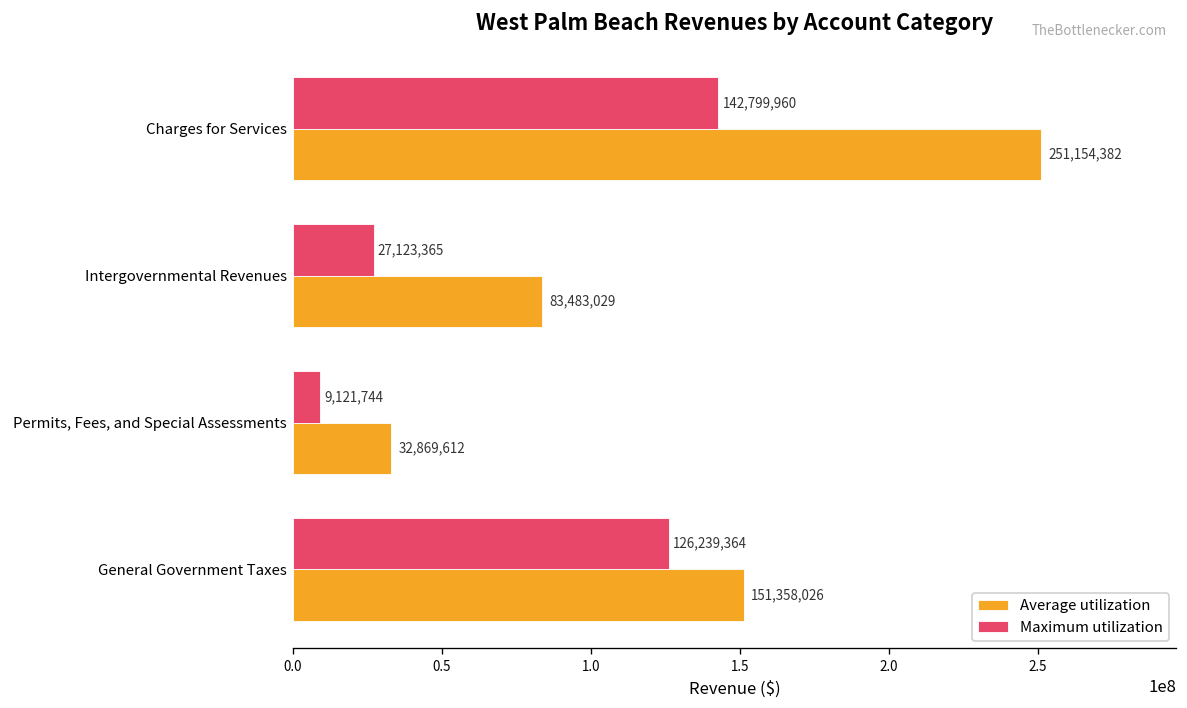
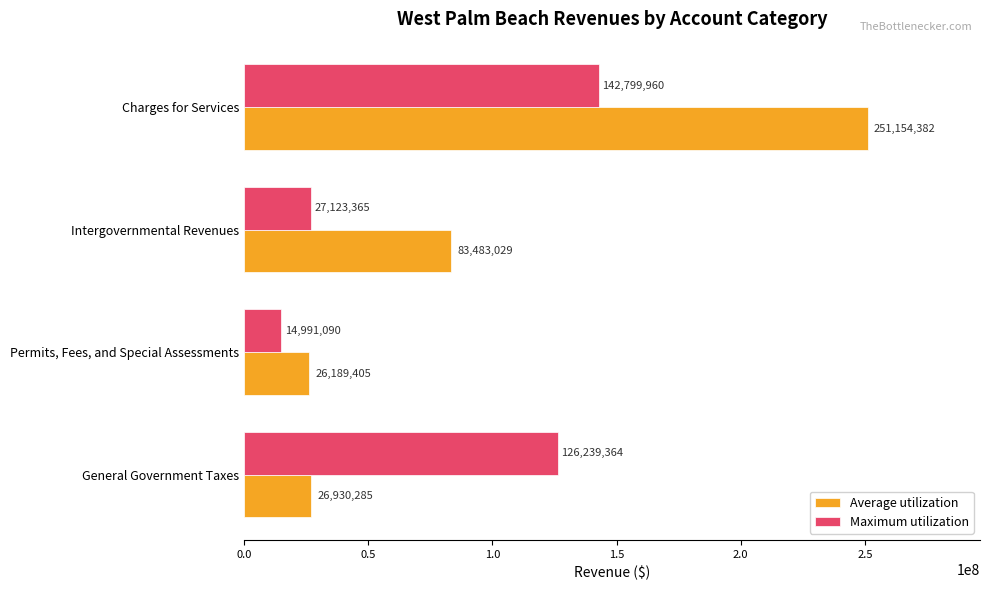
  {
    "Average utilization": {
      "Charges for Services": "251,154,382",
      "Intergovernmental Revenues": "83,483,029",
-     "Permits, Fees, and Special Assessments": "32,869,612",
-     "General Government Taxes": "151,358,026"
+     "Permits, Fees, and Special Assessments": "26,189,405",
+     "General Government Taxes": "26,930,285"
    },
    "Maximum utilization": {
      "Charges for Services": "142,799,960",
      "Intergovernmental Revenues": "27,123,365",
-     "Permits, Fees, and Special Assessments": "9,121,744",
+     "Permits, Fees, and Special Assessments": "14,991,090",
      "General Government Taxes": "126,239,364"
    }
  }
